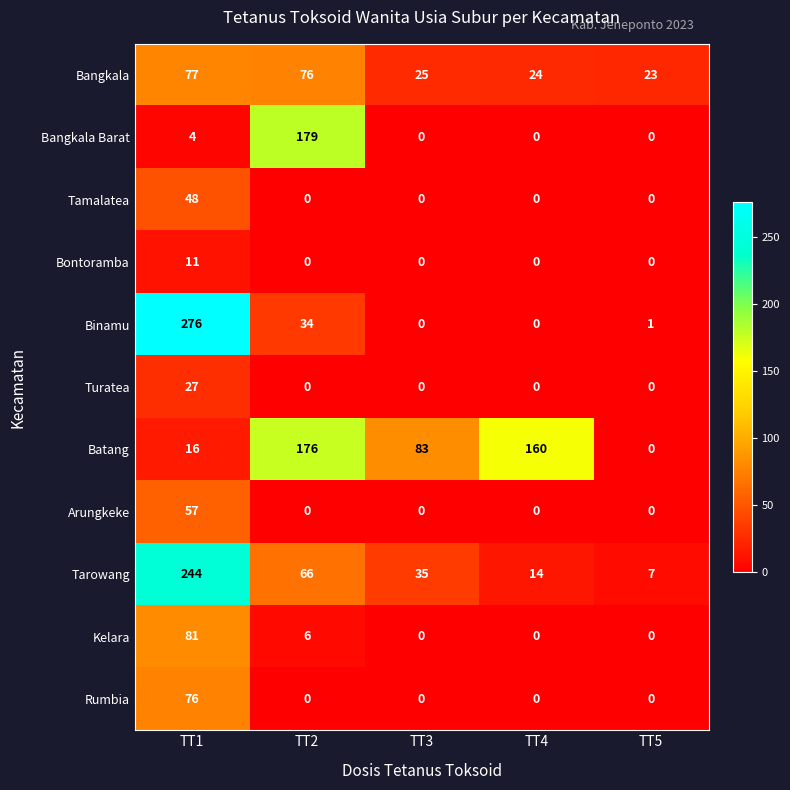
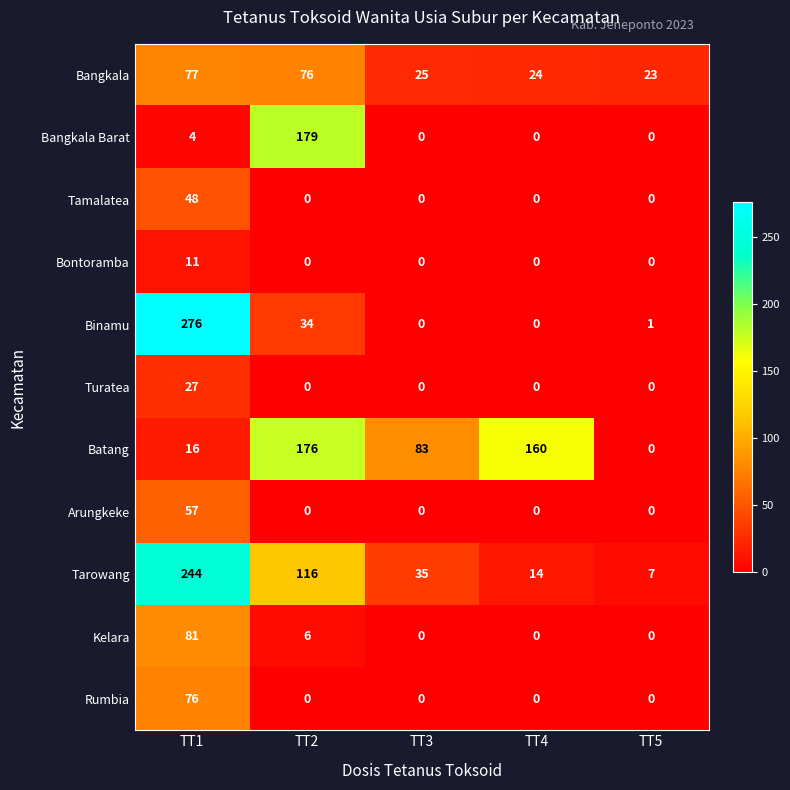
  {
    "Bangkala": {
      "TT1": 77,
      "TT2": 76,
      "TT3": 25,
      "TT4": 24,
      "TT5": 23
    },
    "Bangkala Barat": {
      "TT1": 4,
      "TT2": 179,
      "TT3": 0,
      "TT4": 0,
      "TT5": 0
    },
    "Tamalatea": {
      "TT1": 48,
      "TT2": 0,
      "TT3": 0,
      "TT4": 0,
      "TT5": 0
    },
    "Bontoramba": {
      "TT1": 11,
      "TT2": 0,
      "TT3": 0,
      "TT4": 0,
      "TT5": 0
    },
    "Binamu": {
      "TT1": 276,
      "TT2": 34,
      "TT3": 0,
      "TT4": 0,
      "TT5": 1
    },
    "Turatea": {
      "TT1": 27,
      "TT2": 0,
      "TT3": 0,
      "TT4": 0,
      "TT5": 0
    },
    "Batang": {
      "TT1": 16,
      "TT2": 176,
      "TT3": 83,
      "TT4": 160,
      "TT5": 0
    },
    "Arungkeke": {
      "TT1": 57,
      "TT2": 0,
      "TT3": 0,
      "TT4": 0,
      "TT5": 0
    },
    "Tarowang": {
      "TT1": 244,
-     "TT2": 66,
+     "TT2": 116,
      "TT3": 35,
      "TT4": 14,
      "TT5": 7
    },
    "Kelara": {
      "TT1": 81,
      "TT2": 6,
      "TT3": 0,
      "TT4": 0,
      "TT5": 0
    },
    "Rumbia": {
      "TT1": 76,
      "TT2": 0,
      "TT3": 0,
      "TT4": 0,
      "TT5": 0
    }
  }
